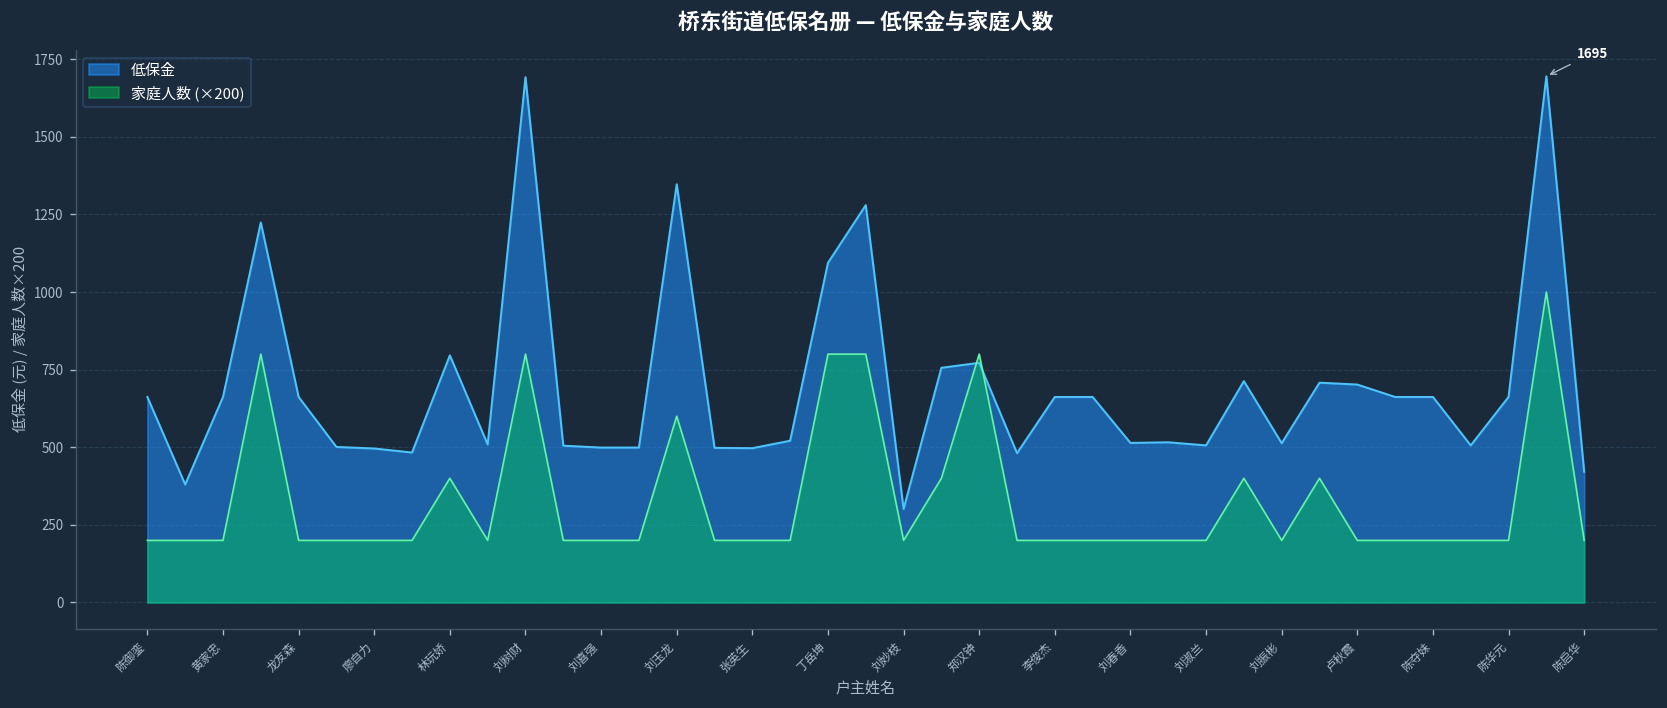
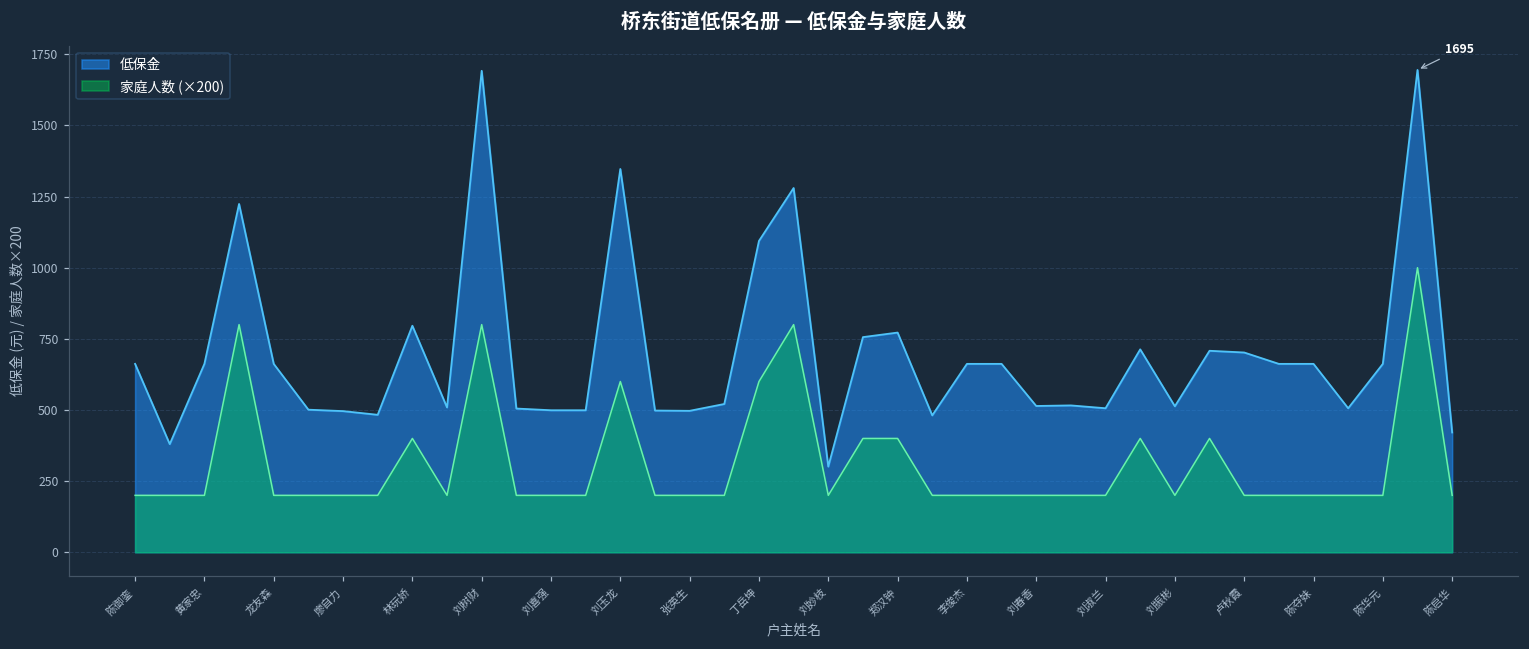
  {
    "低保金": {
      "陈御銮": 660,
      "黄家忠": 660,
      "龙友森": 660,
      "廖自力": 500,
      "林玩娇": 800,
      "刘树财": 1690,
      "刘喜强": 500,
      "刘玉龙": 1350,
      "张英生": 500,
      "丁岳坤": 1090,
      "刘妙枝": 300,
      "郑汉钟": 770,
      "李俊杰": 660,
      "刘春香": 510,
      "刘淑兰": 510,
      "刘振彬": 510,
      "卢秋霞": 700,
      "陈夺妹": 660,
      "陈华元": 660,
      "陈启华": 420
    },
    "家庭人数 (×200)": {
      "陈御銮": 200,
      "黄家忠": 200,
      "龙友森": 200,
      "廖自力": 200,
      "林玩娇": 400,
      "刘树财": 800,
      "刘喜强": 200,
      "刘玉龙": 600,
      "张英生": 200,
-     "丁岳坤": 800,
+     "丁岳坤": 600,
      "刘妙枝": 200,
-     "郑汉钟": 800,
+     "郑汉钟": 400,
      "李俊杰": 200,
      "刘春香": 200,
      "刘淑兰": 200,
      "刘振彬": 200,
      "卢秋霞": 200,
      "陈夺妹": 200,
      "陈华元": 200,
      "陈启华": 200
    }
  }
